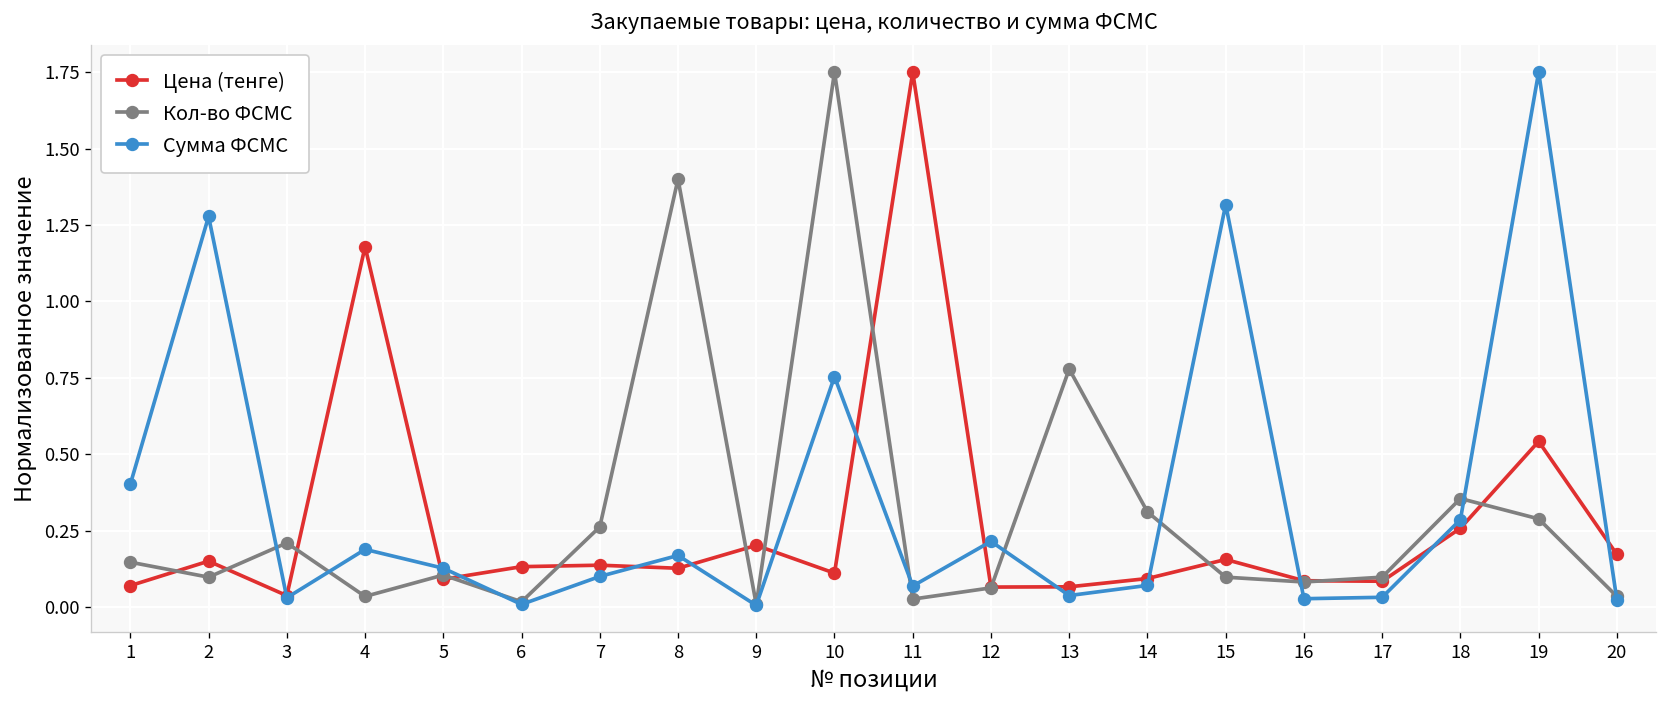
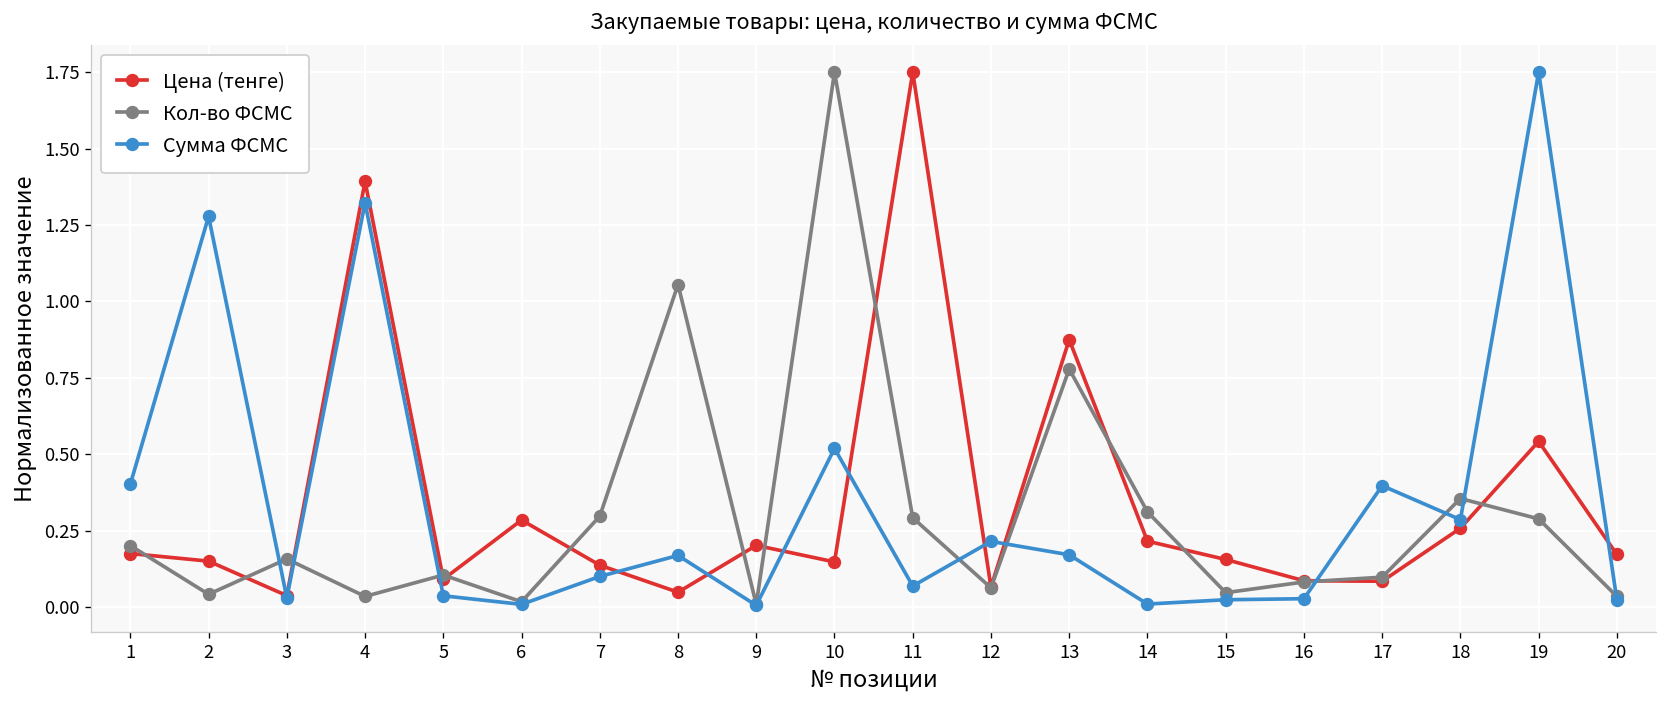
  {
    "Цена (тенге)": {
-     "1": 0.07,
+     "1": 0.18,
      "2": 0.15,
-     "4": 1.18,
+     "4": 1.39,
      "5": 0.09,
-     "6": 0.13,
+     "6": 0.28,
      "7": 0.14,
-     "8": 0.13,
+     "8": 0.05,
      "9": 0.20,
-     "10": 0.11,
+     "10": 0.15,
      "11": 1.75,
-     "13": 0.07,
-     "14": 0.09,
+     "13": 0.88,
+     "14": 0.22,
      "15": 0.16,
      "17": 0.08,
      "18": 0.26,
      "19": 0.54,
      "20": 0.17
    },
    "Кол-во ФСМС": {
-     "1": 0.15,
-     "2": 0.10,
-     "3": 0.21,
+     "1": 0.20,
+     "2": 0.04,
+     "3": 0.16,
      "4": 0.04,
      "5": 0.11,
-     "7": 0.26,
-     "8": 1.40,
+     "7": 0.30,
+     "8": 1.06,
      "10": 1.75,
-     "11": 0.03,
+     "11": 0.29,
      "13": 0.78,
      "14": 0.31,
-     "15": 0.10,
+     "15": 0.05,
      "17": 0.10,
      "18": 0.36,
      "19": 0.29,
      "20": 0.04
    },
    "Сумма ФСМС": {
      "1": 0.40,
      "2": 1.28,
-     "4": 0.19,
-     "5": 0.13,
+     "4": 1.32,
+     "5": 0.04,
      "7": 0.10,
      "8": 0.17,
-     "10": 0.75,
+     "10": 0.52,
      "11": 0.07,
      "12": 0.22,
-     "13": 0.04,
-     "14": 0.07,
-     "15": 1.32,
+     "13": 0.17,
+     "14": 0.01,
+     "15": 0.02,
      "16": 0.03,
-     "17": 0.03,
+     "17": 0.40,
      "18": 0.29,
      "19": 1.75,
      "20": 0.02
    }
  }
